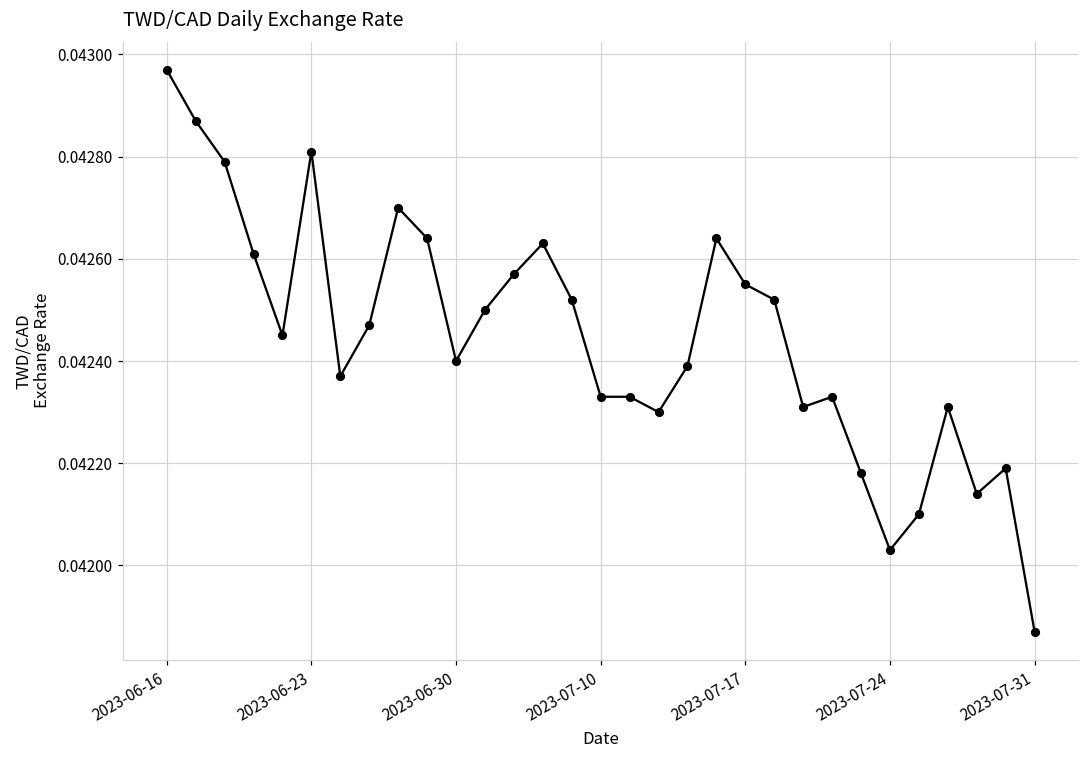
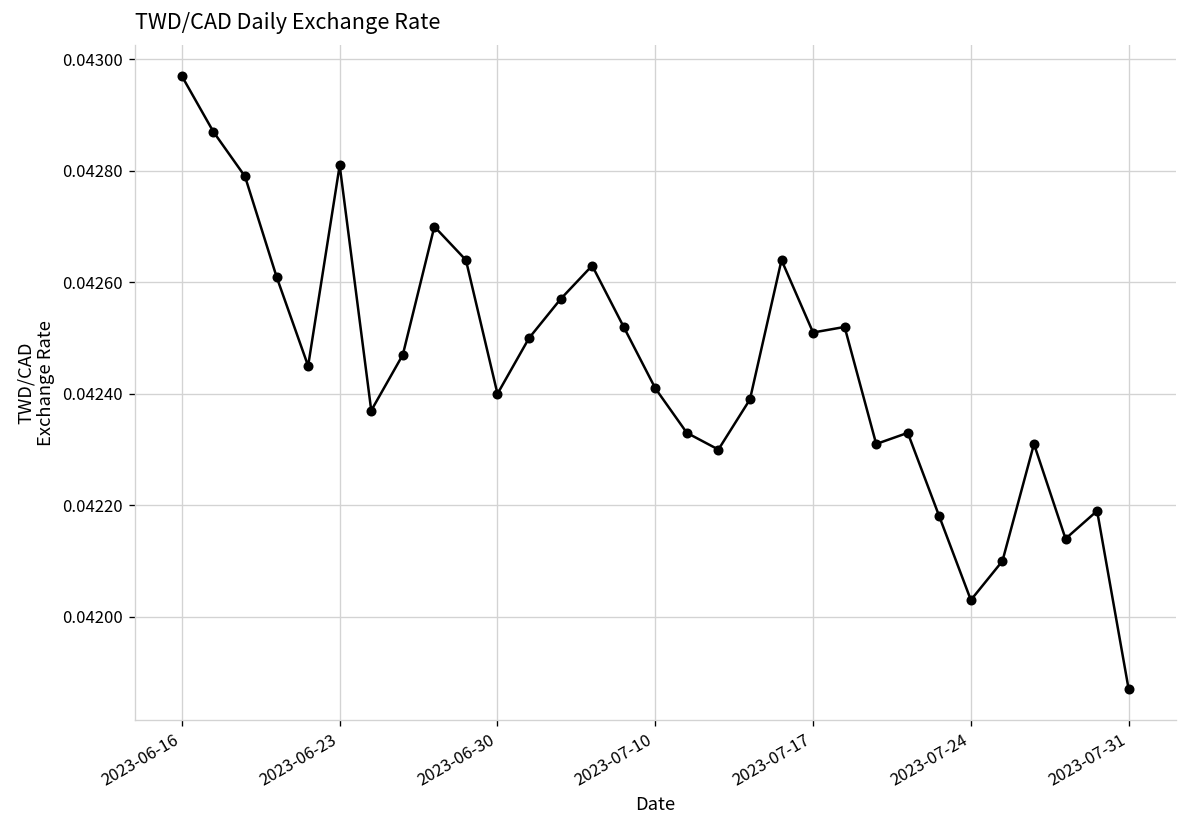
  {
    "2023-06-16": 0.04297,
    "2023-06-23": 0.04281,
    "2023-06-30": 0.04240,
-   "2023-07-10": 0.04233,
-   "2023-07-17": 0.04255,
+   "2023-07-10": 0.04241,
+   "2023-07-17": 0.04251,
    "2023-07-24": 0.04203,
    "2023-07-31": 0.04187
  }
